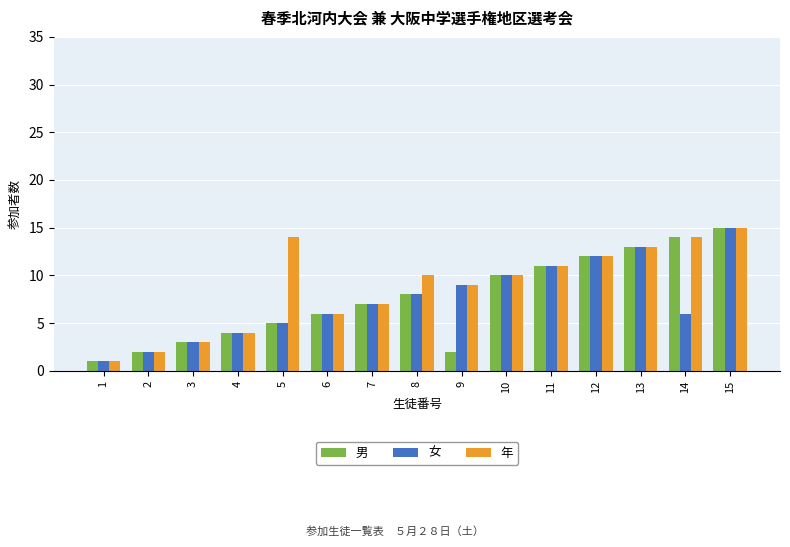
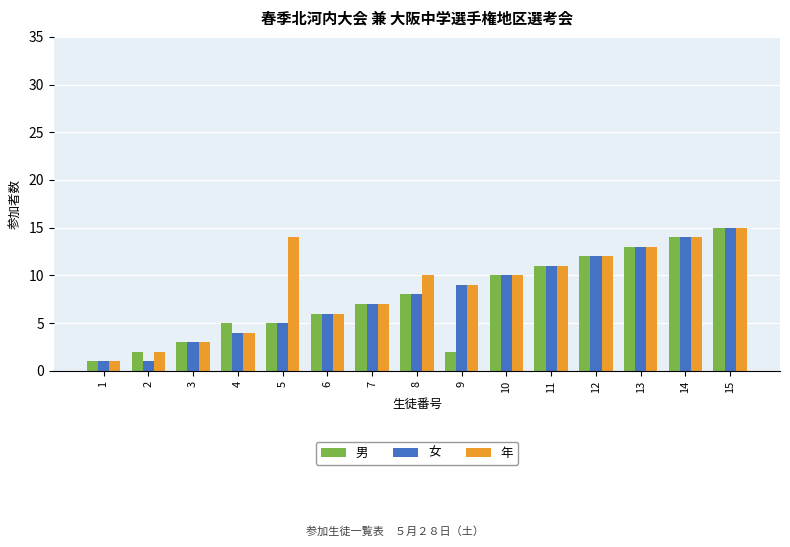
  {
    "男": {
      "1": 1,
      "2": 2,
      "3": 3,
-     "4": 4,
+     "4": 5,
      "5": 5,
      "6": 6,
      "7": 7,
      "8": 8,
      "9": 2,
      "10": 10,
      "11": 11,
      "12": 12,
      "13": 13,
      "14": 14,
      "15": 15
    },
    "女": {
      "1": 1,
-     "2": 2,
+     "2": 1,
      "3": 3,
      "4": 4,
      "5": 5,
      "6": 6,
      "7": 7,
      "8": 8,
      "9": 9,
      "10": 10,
      "11": 11,
      "12": 12,
      "13": 13,
-     "14": 6,
+     "14": 14,
      "15": 15
    },
    "年": {
      "1": 1,
      "2": 2,
      "3": 3,
      "4": 4,
      "5": 14,
      "6": 6,
      "7": 7,
      "8": 10,
      "9": 9,
      "10": 10,
      "11": 11,
      "12": 12,
      "13": 13,
      "14": 14,
      "15": 15
    }
  }
